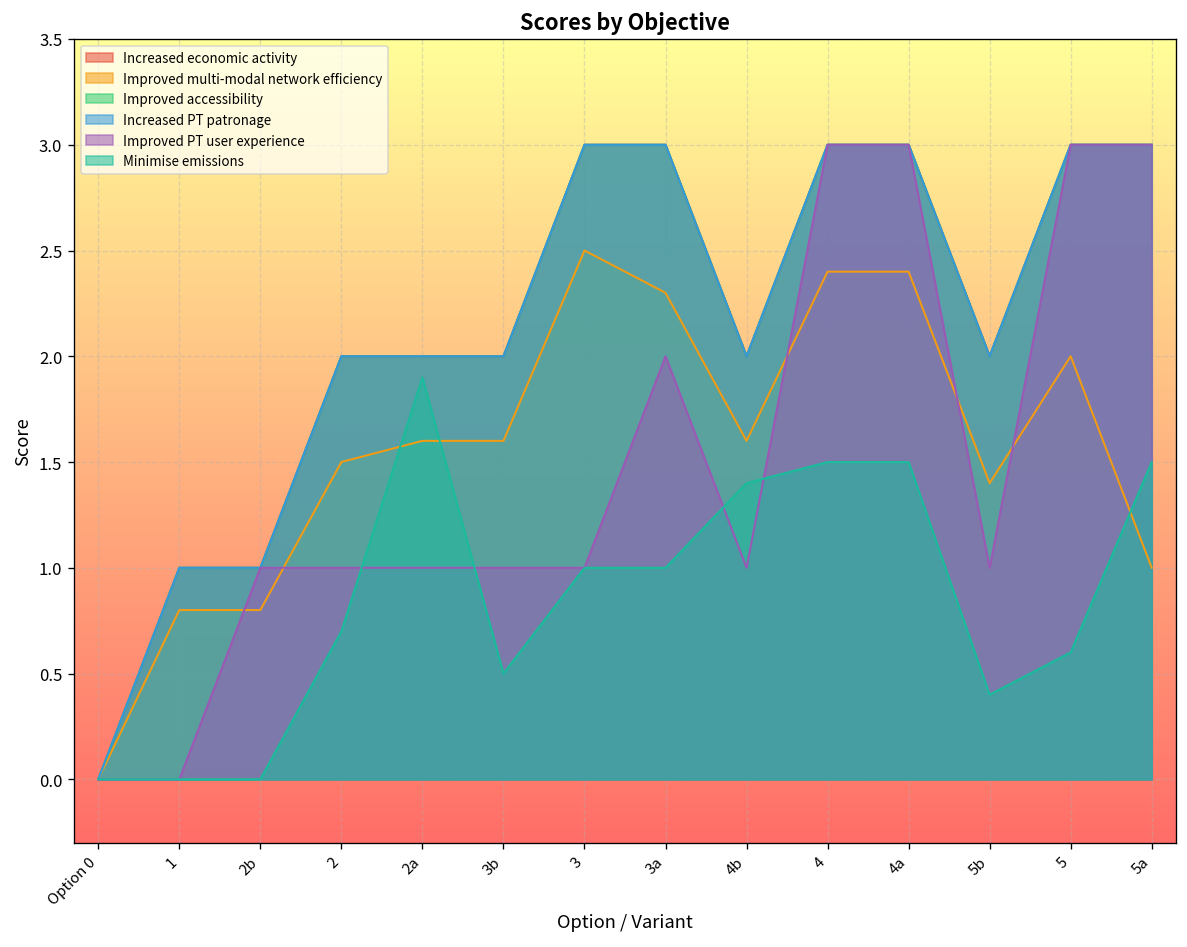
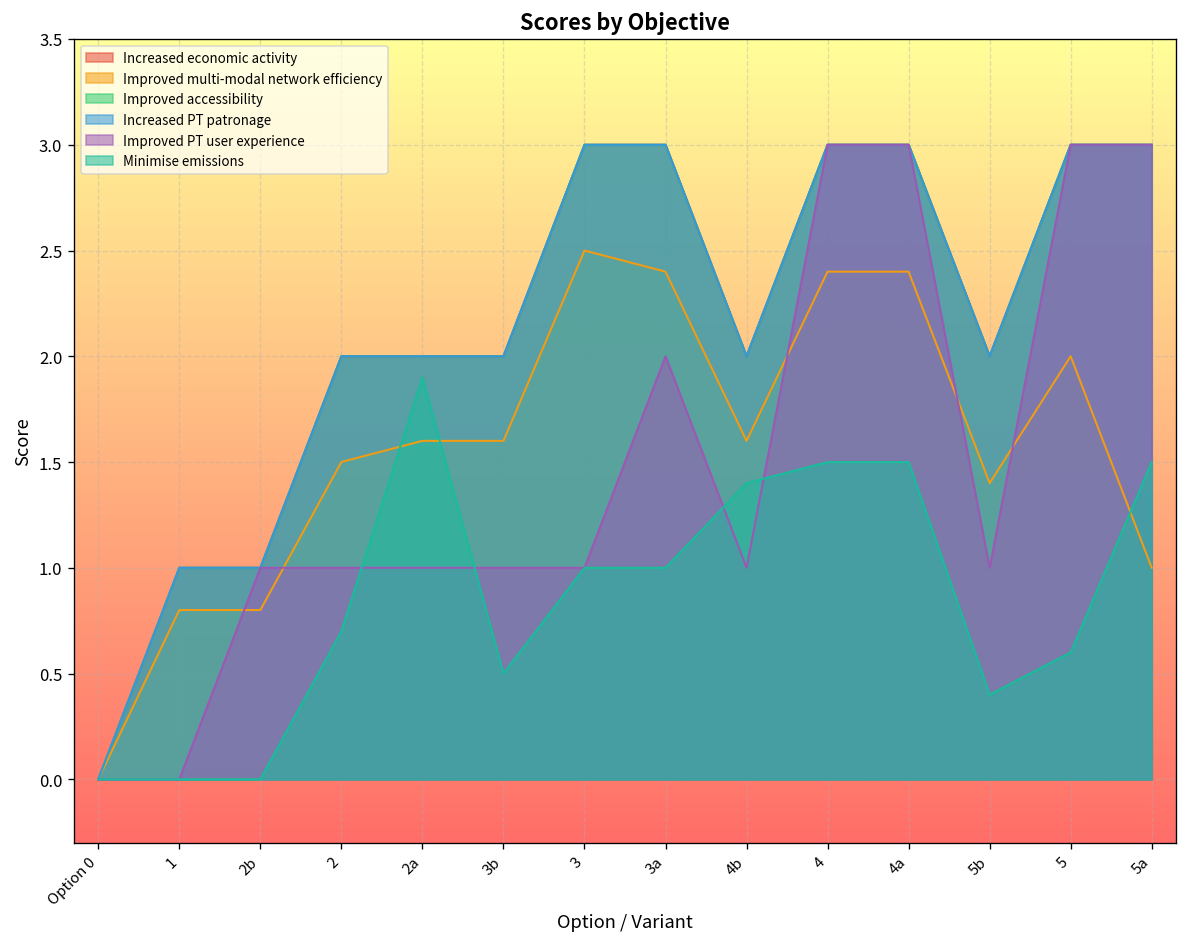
  {
    "Increased PT patronage": {
      "1": 1.0,
      "2": 2.0,
      "2a": 2.0,
      "3b": 2.0,
      "3": 3.0,
      "3a": 3.0,
      "4b": 2.0,
      "5b": 2.0
    },
    "Improved multi-modal network efficiency": {
      "1": 0.8,
      "2b": 0.8,
      "2": 1.5,
      "2a": 1.6,
      "3b": 1.6,
      "3": 2.5,
-     "3a": 2.3,
+     "3a": 2.4,
      "4b": 1.6,
      "4": 2.4,
      "4a": 2.4,
      "5b": 1.4,
      "5": 2.0,
      "5a": 1.0
    },
    "Improved PT user experience": {
      "2": 1.0,
      "2a": 1.0,
      "3b": 1.0,
      "3a": 2.0,
      "4b": 1.0,
      "5b": 1.0
    },
    "Minimise emissions": {
      "2b": 0.0,
      "2": 0.7,
      "2a": 1.9,
      "3b": 0.5,
      "3a": 1.0,
      "4b": 1.4,
      "4": 1.5,
      "4a": 1.5,
      "5b": 0.4,
      "5": 0.6,
      "5a": 1.5
    }
  }
